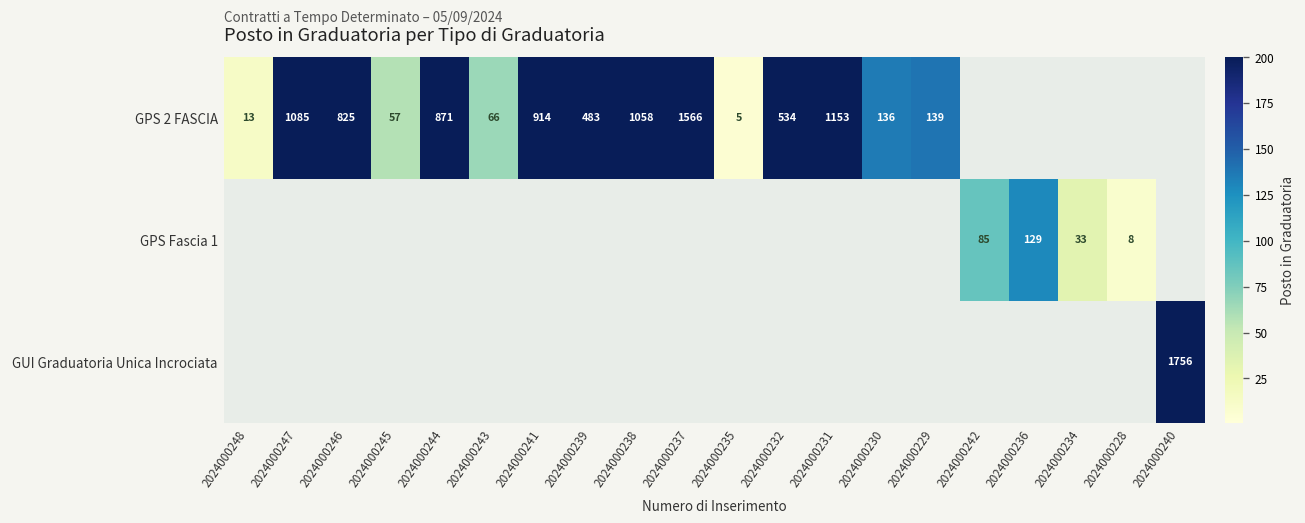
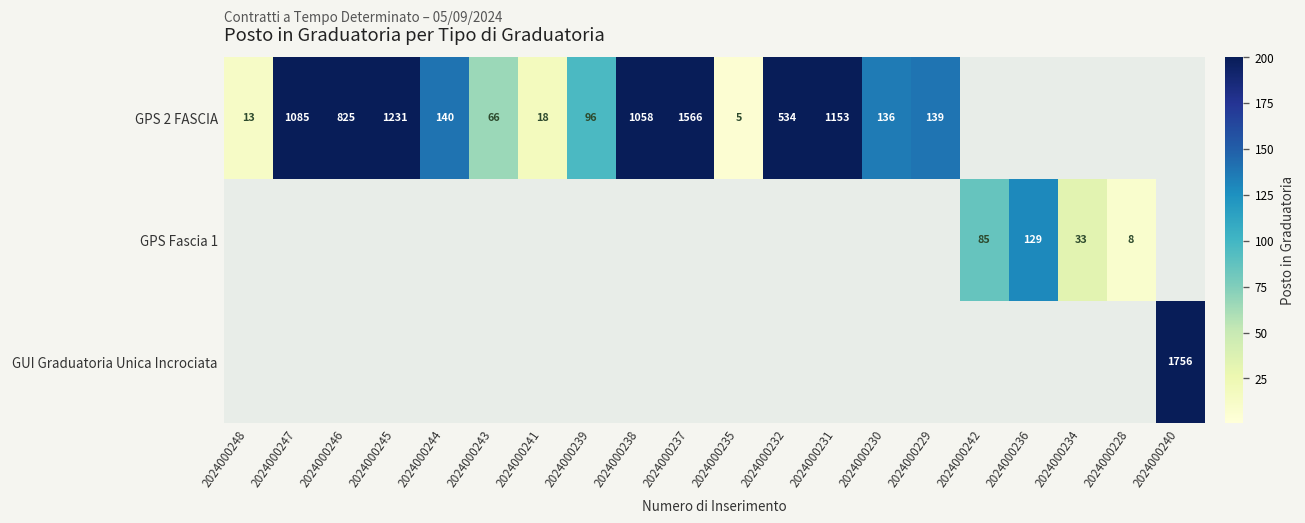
  {
    "GPS 2 FASCIA": {
      "2024000248": 13,
      "2024000247": 1085,
      "2024000246": 825,
-     "2024000245": 57,
-     "2024000244": 871,
+     "2024000245": 1231,
+     "2024000244": 140,
      "2024000243": 66,
-     "2024000241": 914,
-     "2024000239": 483,
+     "2024000241": 18,
+     "2024000239": 96,
      "2024000238": 1058,
      "2024000237": 1566,
      "2024000235": 5,
      "2024000232": 534,
      "2024000231": 1153,
      "2024000230": 136,
      "2024000229": 139
    },
    "GPS Fascia 1": {
      "2024000242": 85,
      "2024000236": 129,
      "2024000234": 33,
      "2024000228": 8
    },
    "GUI Graduatoria Unica Incrociata": {
      "2024000240": 1756
    }
  }
